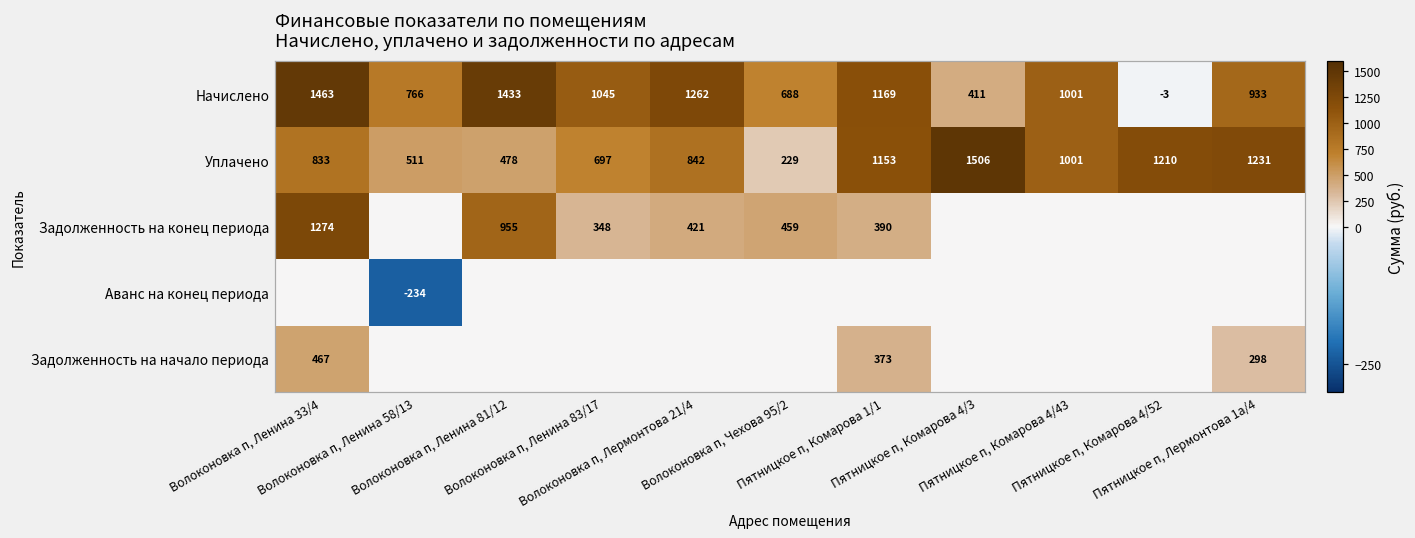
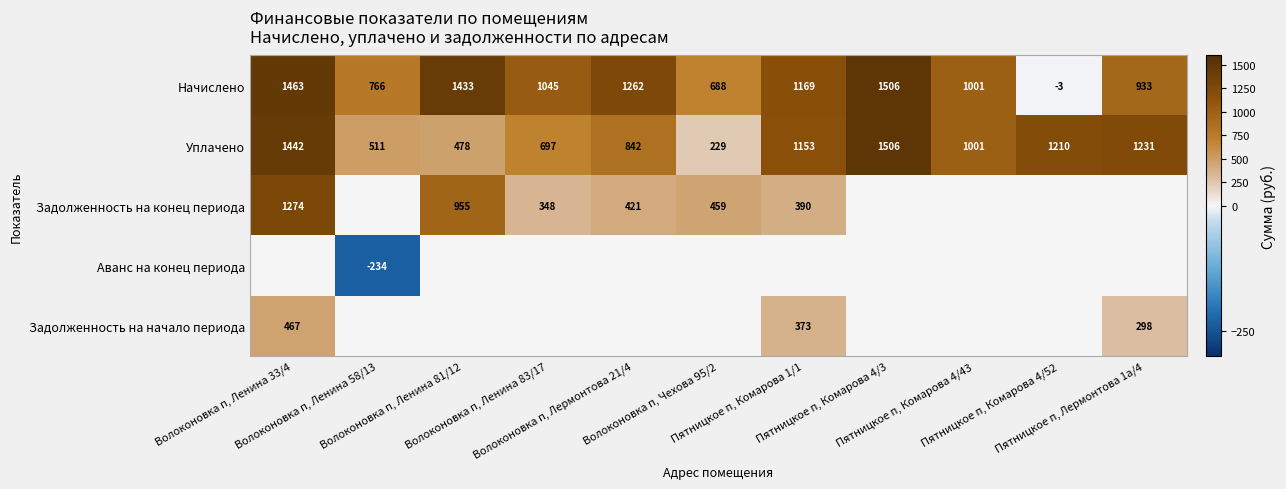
  {
    "Начислено": {
      "Волоконовка п, Ленина 33/4": 1463,
      "Волоконовка п, Ленина 58/13": 766,
      "Волоконовка п, Ленина 81/12": 1433,
      "Волоконовка п, Ленина 83/17": 1045,
      "Волоконовка п, Лермонтова 21/4": 1262,
      "Волоконовка п, Чехова 95/2": 688,
      "Пятницкое п, Комарова 1/1": 1169,
-     "Пятницкое п, Комарова 4/3": 411,
+     "Пятницкое п, Комарова 4/3": 1506,
      "Пятницкое п, Комарова 4/43": 1001,
      "Пятницкое п, Комарова 4/52": -3,
      "Пятницкое п, Лермонтова 1а/4": 933
    },
    "Уплачено": {
-     "Волоконовка п, Ленина 33/4": 833,
+     "Волоконовка п, Ленина 33/4": 1442,
      "Волоконовка п, Ленина 58/13": 511,
      "Волоконовка п, Ленина 81/12": 478,
      "Волоконовка п, Ленина 83/17": 697,
      "Волоконовка п, Лермонтова 21/4": 842,
      "Волоконовка п, Чехова 95/2": 229,
      "Пятницкое п, Комарова 1/1": 1153,
      "Пятницкое п, Комарова 4/3": 1506,
      "Пятницкое п, Комарова 4/43": 1001,
      "Пятницкое п, Комарова 4/52": 1210,
      "Пятницкое п, Лермонтова 1а/4": 1231
    },
    "Задолженность на конец периода": {
      "Волоконовка п, Ленина 33/4": 1274,
      "Волоконовка п, Ленина 81/12": 955,
      "Волоконовка п, Ленина 83/17": 348,
      "Волоконовка п, Лермонтова 21/4": 421,
      "Волоконовка п, Чехова 95/2": 459,
      "Пятницкое п, Комарова 1/1": 390
    },
    "Аванс на конец периода": {
      "Волоконовка п, Ленина 58/13": -234
    },
    "Задолженность на начало периода": {
      "Волоконовка п, Ленина 33/4": 467,
      "Пятницкое п, Комарова 1/1": 373,
      "Пятницкое п, Лермонтова 1а/4": 298
    }
  }
